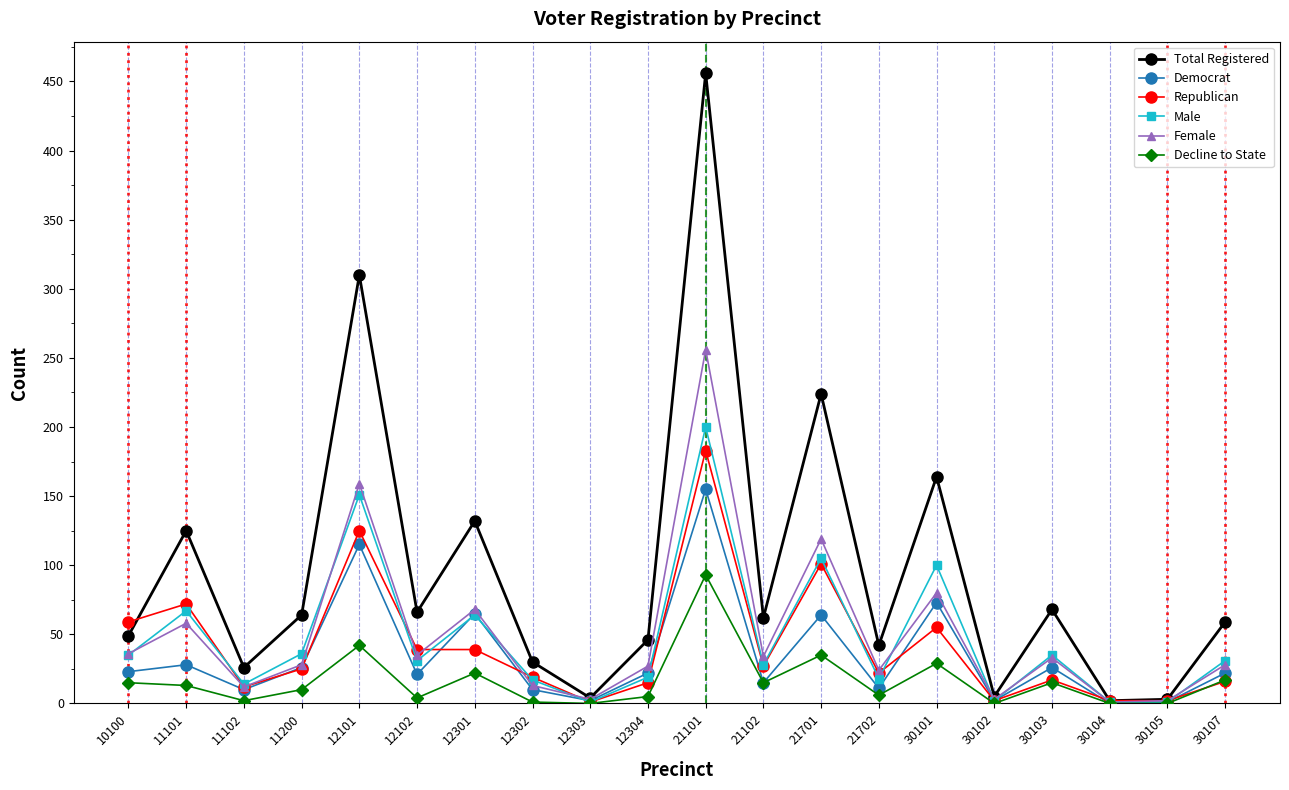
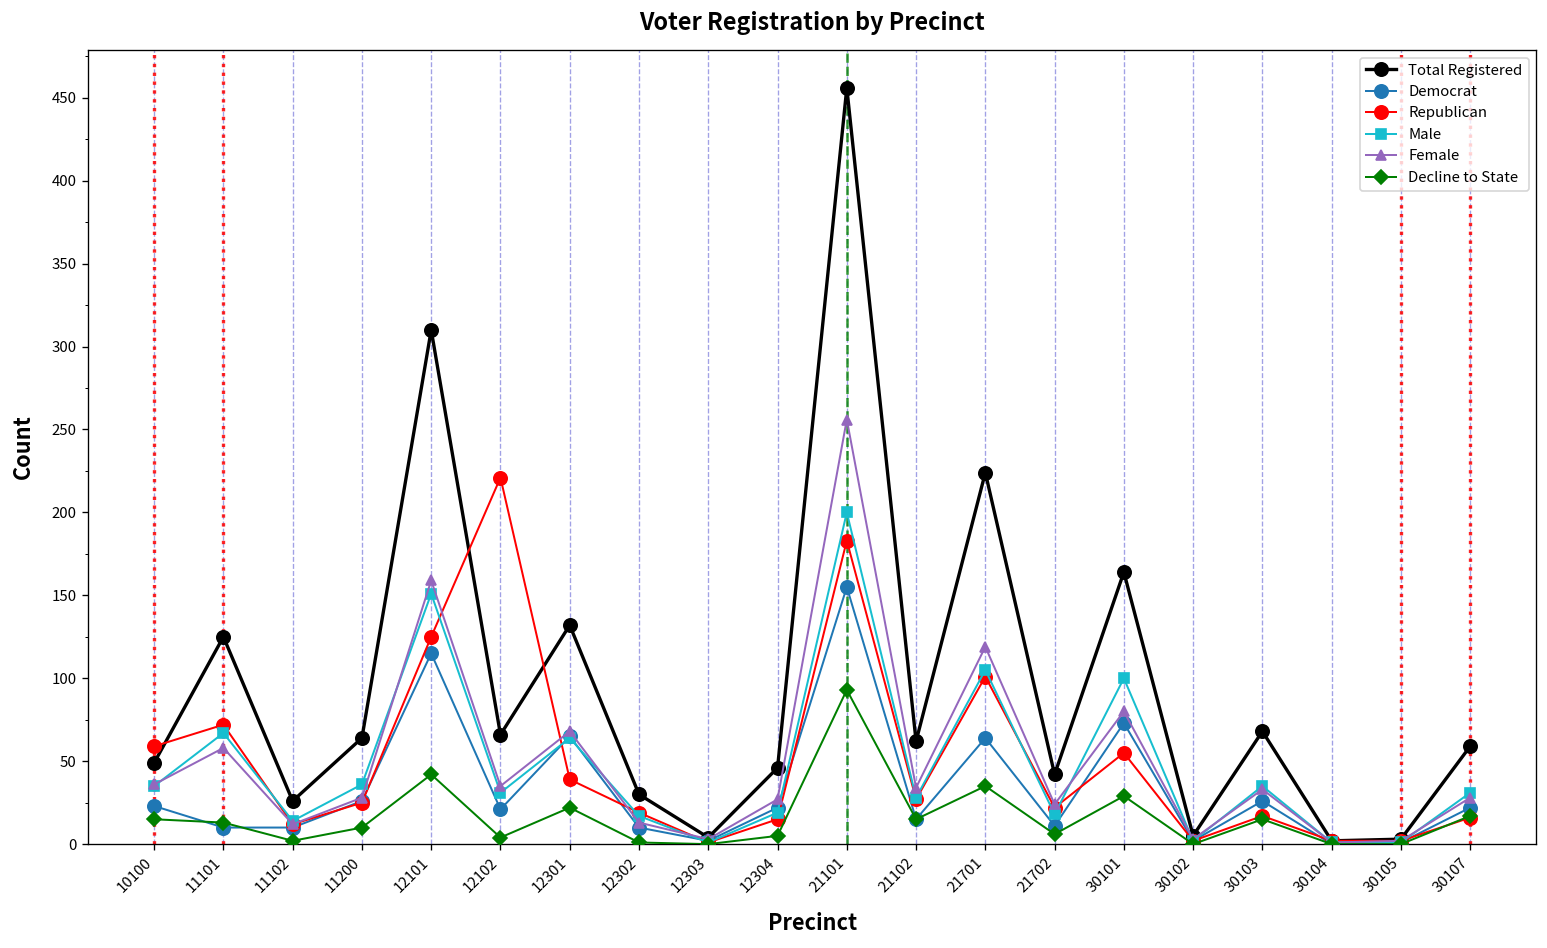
  {
    "Total Registered": {
      "10100": 49,
      "11101": 125,
      "11102": 26,
      "11200": 64,
      "12101": 310,
      "12102": 66,
      "12301": 132,
      "12302": 30,
      "12304": 46,
      "21101": 456,
      "21102": 62,
      "21701": 224,
      "21702": 42,
      "30101": 164,
      "30102": 5,
      "30103": 68,
      "30107": 59
    },
    "Democrat": {
      "10100": 23,
-     "11101": 28,
+     "11101": 10,
      "11102": 10,
      "12101": 115,
      "12102": 21,
      "12302": 10,
      "12304": 22,
      "21101": 155,
      "21701": 64,
      "21702": 11,
      "30101": 73,
      "30103": 26,
      "30107": 22
    },
    "Republican": {
      "10100": 59,
      "11101": 72,
      "12101": 125,
-     "12102": 39,
+     "12102": 221,
      "12301": 39,
      "12302": 19,
      "12304": 15,
      "21101": 183,
      "21701": 101,
      "21702": 22,
      "30101": 55,
      "30103": 17
    },
    "Male": {
      "11101": 67,
      "11102": 14,
      "11200": 36,
      "12101": 151,
      "12102": 31,
      "12302": 17,
      "12304": 19,
      "21101": 200,
      "21701": 105,
      "21702": 18,
      "30101": 100,
      "30103": 35,
      "30107": 31
    },
    "Female": {
      "11101": 58,
      "11200": 28,
      "12101": 159,
      "12102": 35,
      "12301": 68,
      "12302": 13,
      "12304": 27,
      "21101": 256,
      "21102": 34,
      "21701": 119,
      "21702": 24,
      "30101": 80,
      "30103": 33,
      "30107": 28
    },
    "Decline to State": {
      "10100": 15,
      "11101": 13,
      "11102": 2,
      "11200": 10,
      "12101": 42,
      "12102": 4,
      "12301": 22,
      "12302": 1,
      "12304": 5,
      "21101": 93,
      "21701": 35,
      "21702": 6,
      "30101": 29,
      "30102": 0,
      "30103": 15
    }
  }
